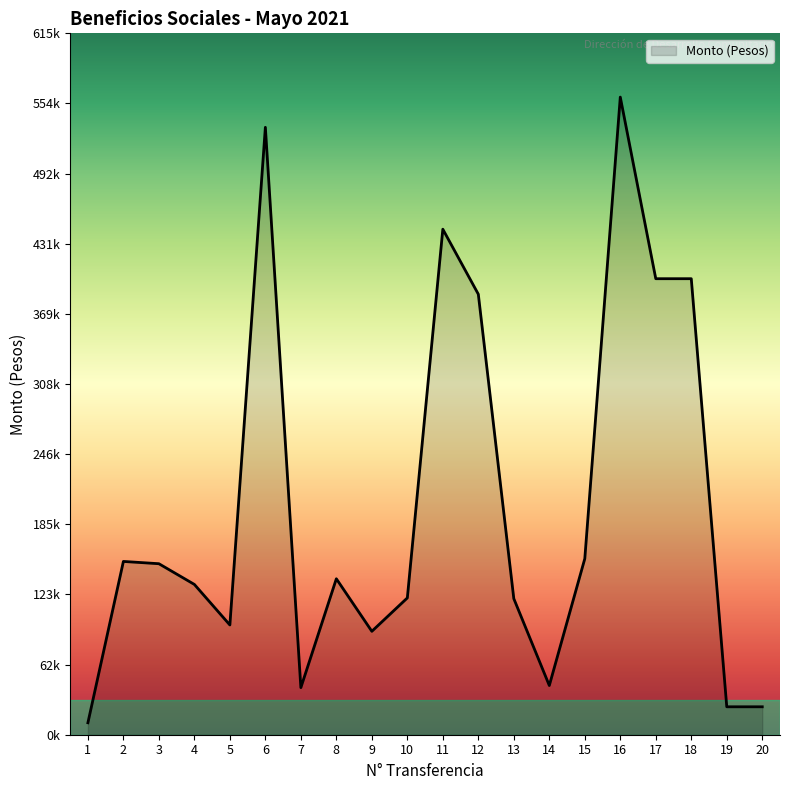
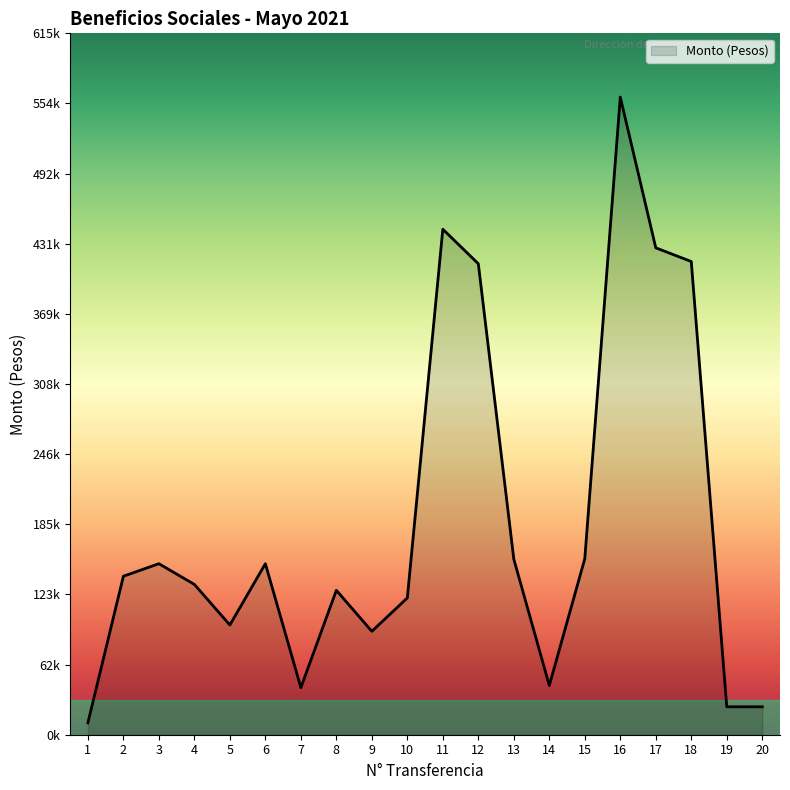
  {
-   "2": 152000,
+   "2": 139000,
    "3": 150000,
    "4": 132000,
    "5": 96000,
-   "6": 533000,
+   "6": 150000,
    "7": 41000,
-   "8": 137000,
+   "8": 127000,
    "9": 91000,
    "10": 120000,
    "11": 443000,
-   "12": 386000,
-   "13": 119000,
+   "12": 413000,
+   "13": 154000,
    "14": 43000,
    "15": 154000,
    "16": 559000,
-   "17": 400000,
-   "18": 400000
+   "17": 427000,
+   "18": 415000
  }
